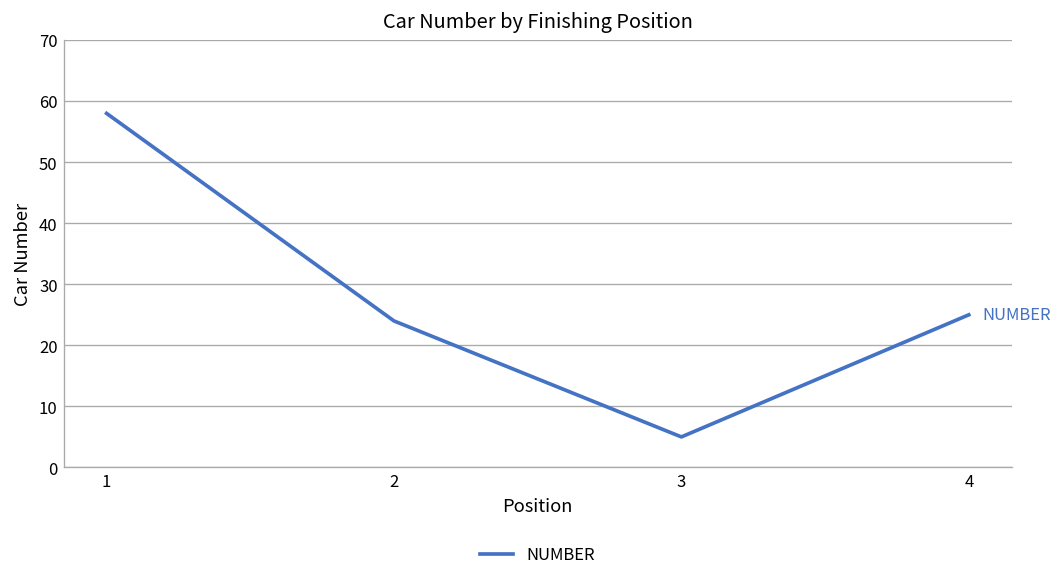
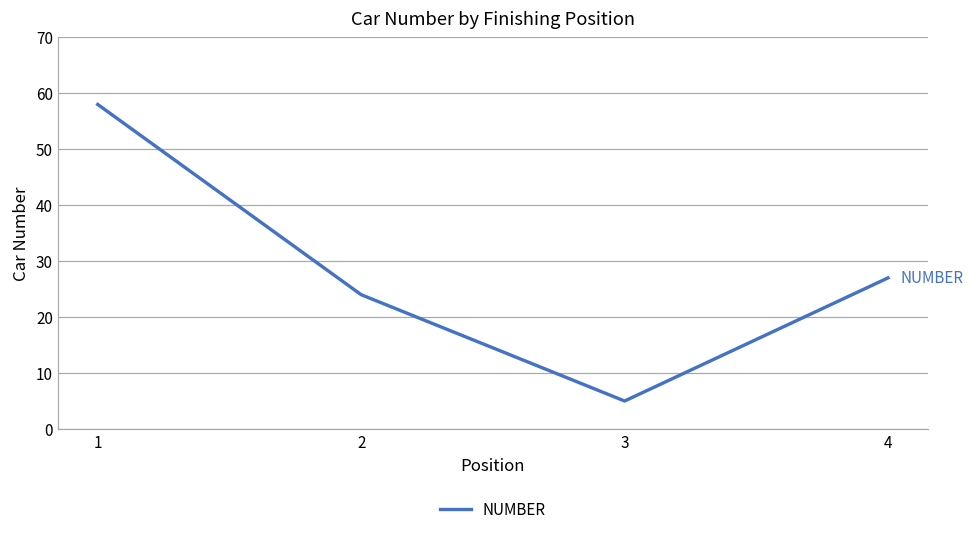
  {
    "1": 58,
    "2": 24,
    "3": 5,
-   "4": 25
+   "4": 27
  }
